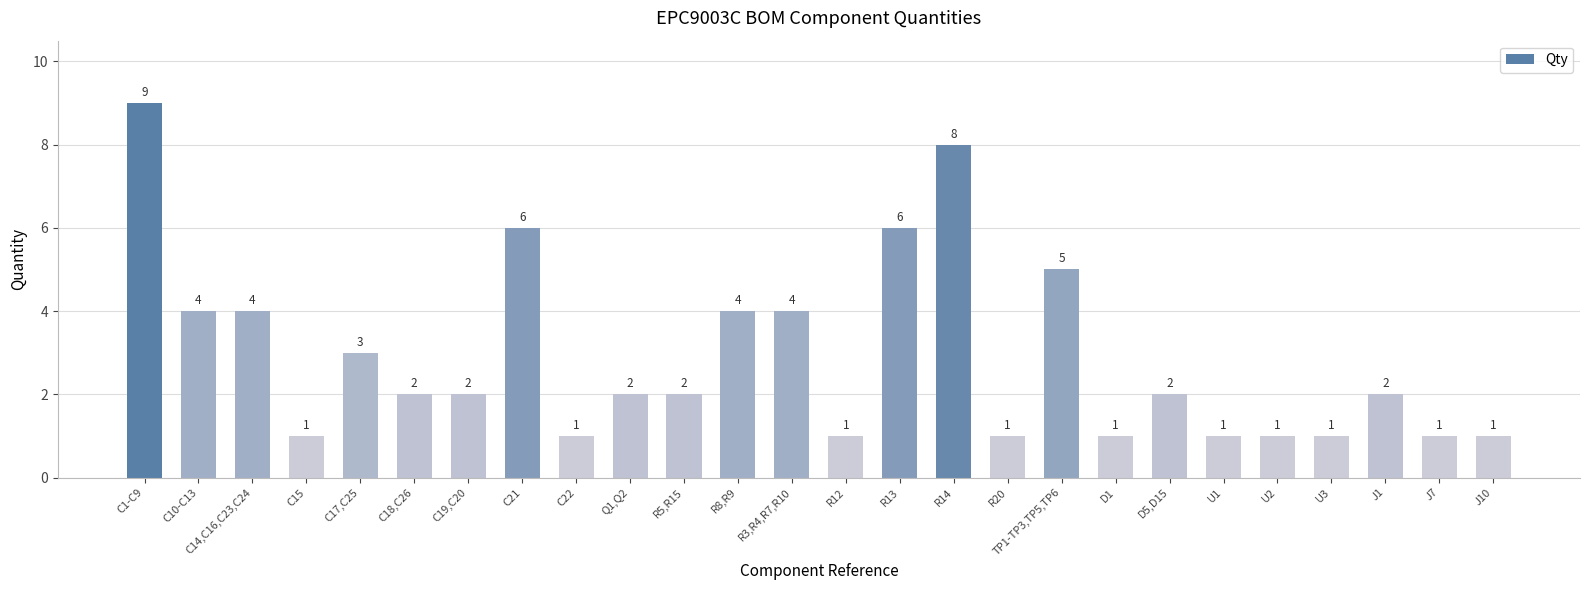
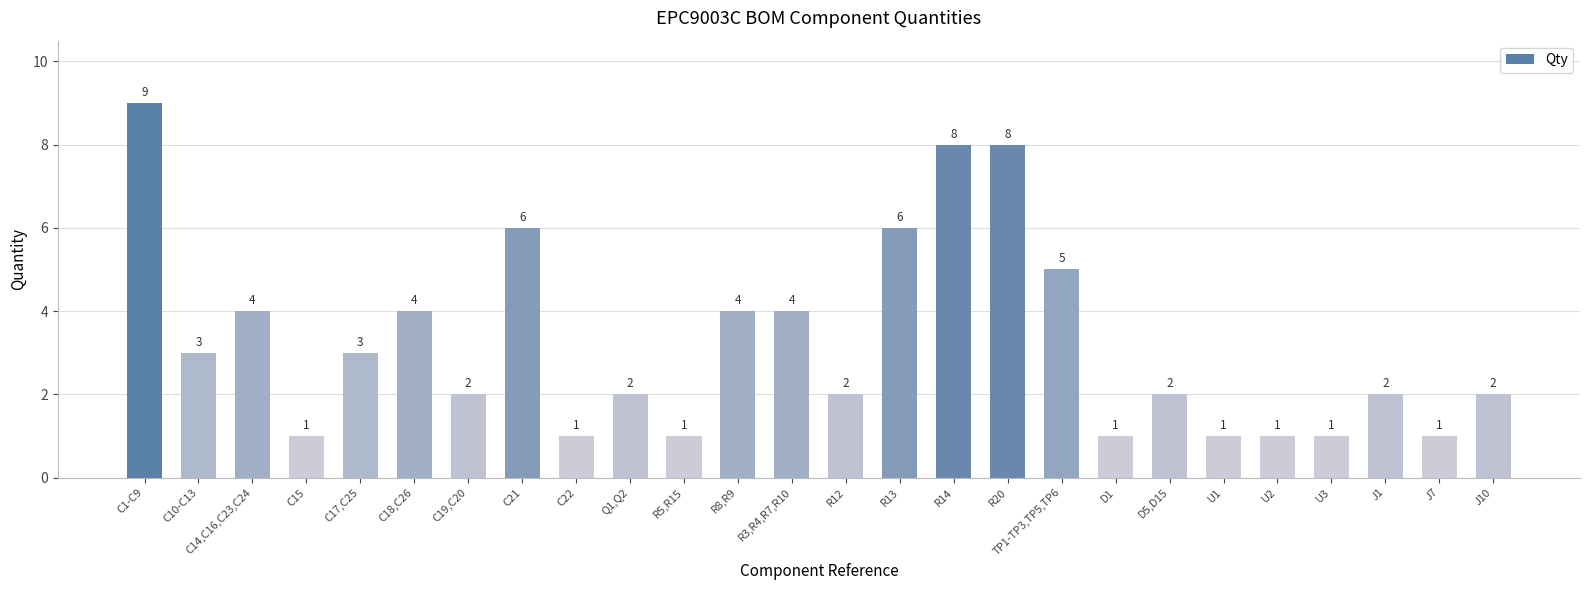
  {
    "C1-C9": 9,
-   "C10-C13": 4,
+   "C10-C13": 3,
    "C14,C16,C23,C24": 4,
    "C15": 1,
    "C17,C25": 3,
-   "C18,C26": 2,
+   "C18,C26": 4,
    "C19,C20": 2,
    "C21": 6,
    "C22": 1,
    "Q1,Q2": 2,
-   "R5,R15": 2,
+   "R5,R15": 1,
    "R8,R9": 4,
    "R3,R4,R7,R10": 4,
-   "R12": 1,
+   "R12": 2,
    "R13": 6,
    "R14": 8,
-   "R20": 1,
+   "R20": 8,
    "TP1-TP3,TP5,TP6": 5,
    "D1": 1,
    "D5,D15": 2,
    "U1": 1,
    "U2": 1,
    "U3": 1,
    "J1": 2,
    "J7": 1,
-   "J10": 1
+   "J10": 2
  }
